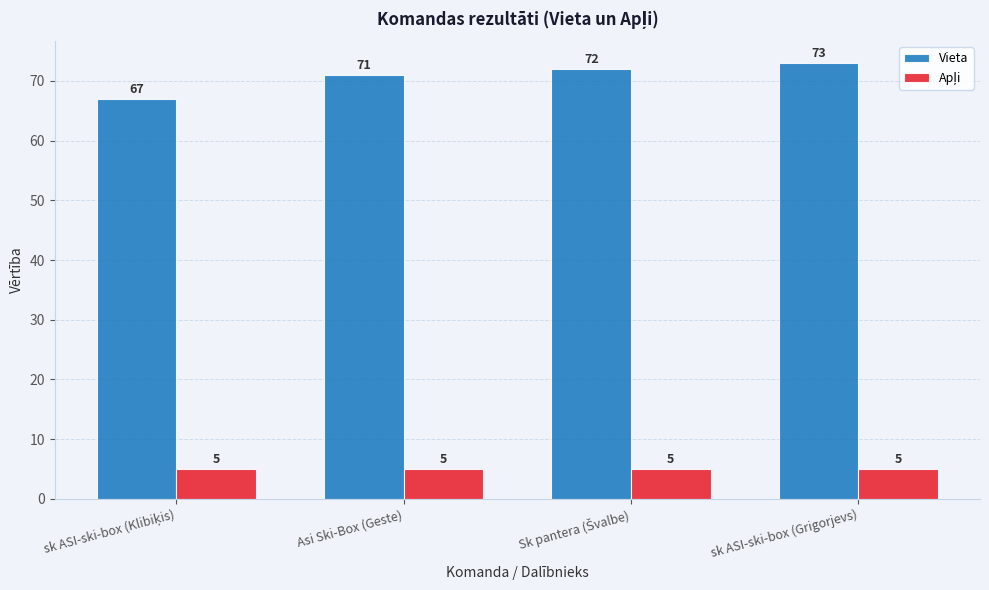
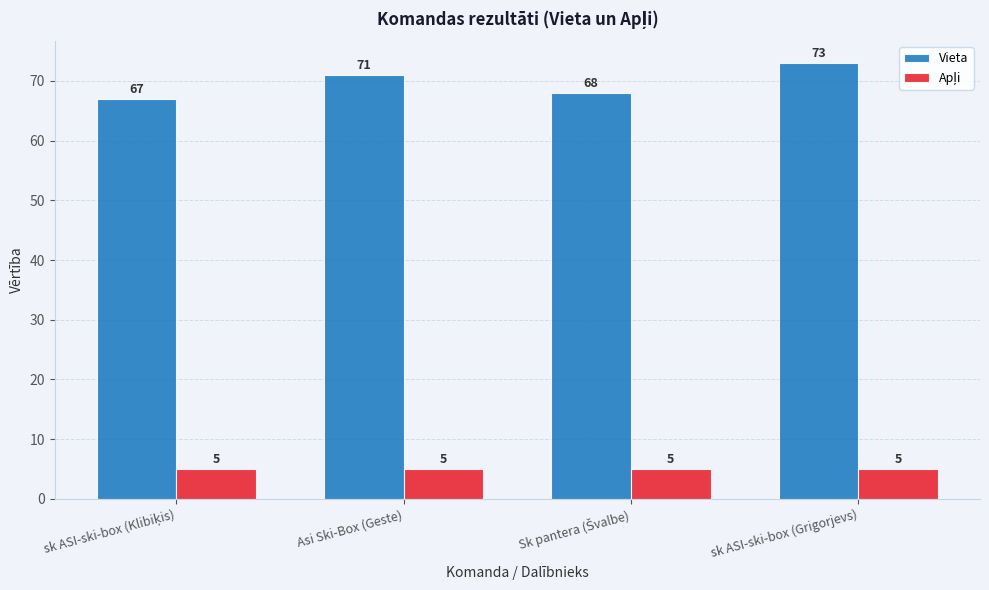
  {
    "Vieta": {
      "sk ASI-ski-box (Klibiķis)": 67,
      "Asi Ski-Box (Geste)": 71,
-     "Sk pantera (Švalbe)": 72,
+     "Sk pantera (Švalbe)": 68,
      "sk ASI-ski-box (Grigorjevs)": 73
    },
    "Apļi": {
      "sk ASI-ski-box (Klibiķis)": 5,
      "Asi Ski-Box (Geste)": 5,
      "Sk pantera (Švalbe)": 5,
      "sk ASI-ski-box (Grigorjevs)": 5
    }
  }
